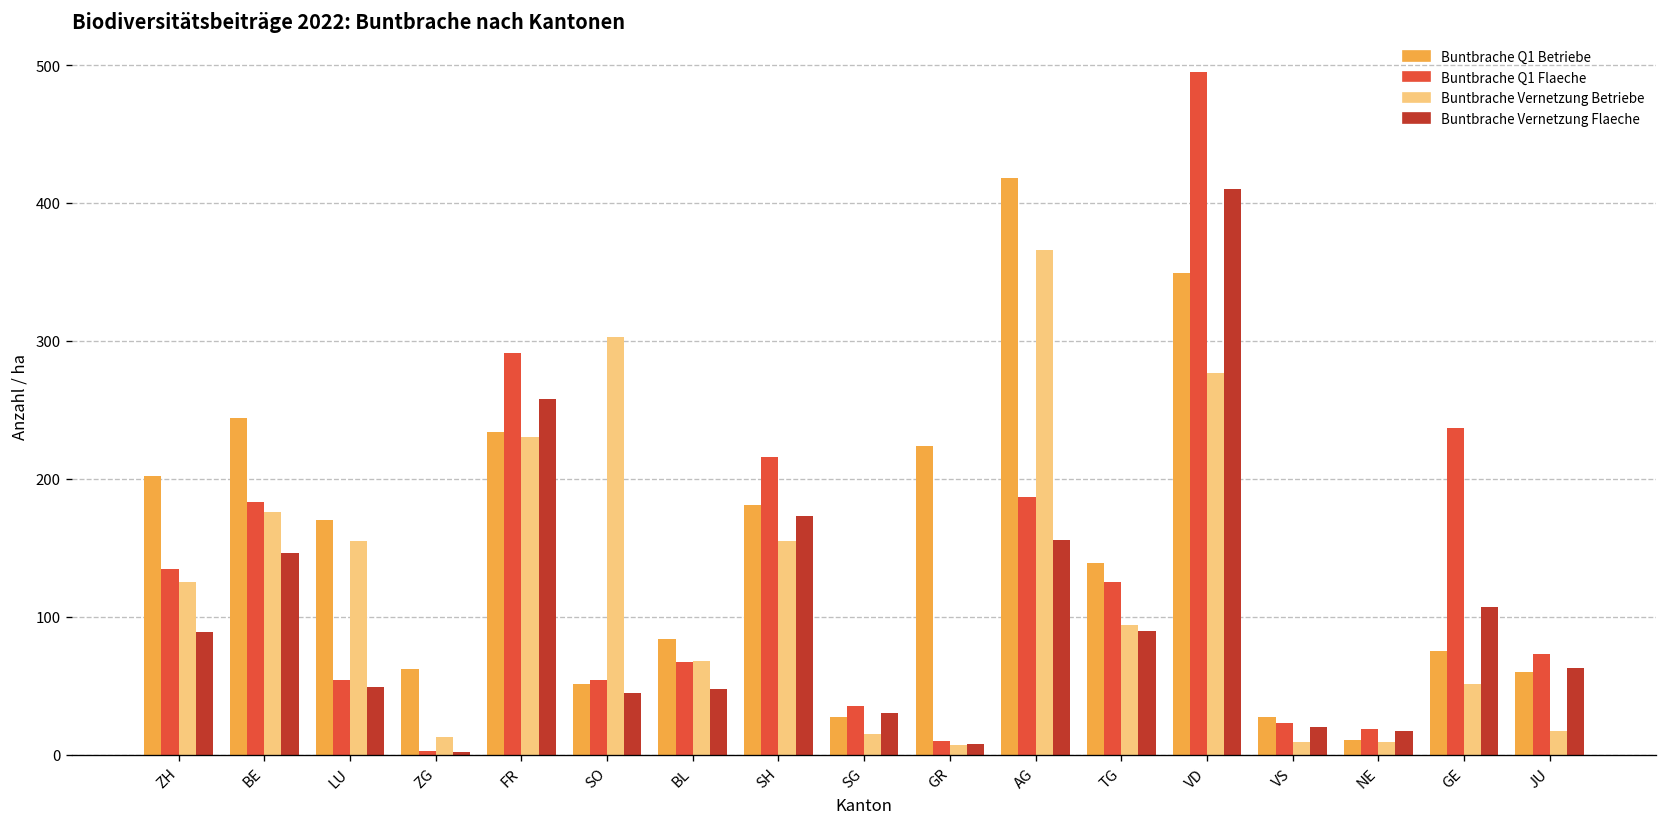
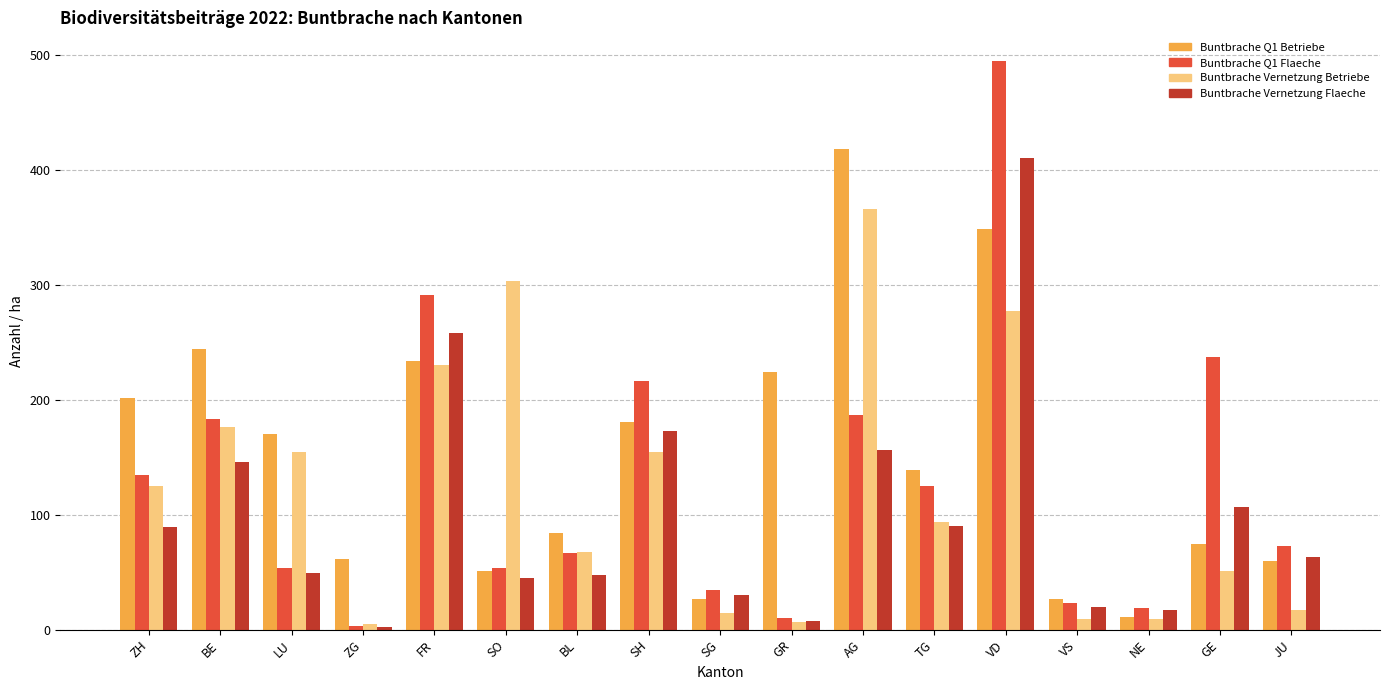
  {
    "Buntbrache Q1 Betriebe": {
      "ZH": 202,
      "BE": 244,
      "LU": 170,
      "ZG": 62,
      "FR": 234,
      "SO": 51,
      "BL": 84,
      "SH": 181,
      "SG": 27,
      "GR": 224,
      "AG": 418,
      "TG": 139,
      "VD": 349,
      "VS": 27,
      "NE": 11,
      "GE": 75,
      "JU": 60
    },
    "Buntbrache Vernetzung Betriebe": {
      "ZH": 125,
      "BE": 176,
      "LU": 155,
-     "ZG": 13,
+     "ZG": 5,
      "FR": 230,
      "SO": 303,
      "BL": 68,
      "SH": 155,
      "SG": 15,
      "GR": 7,
      "AG": 366,
      "TG": 94,
      "VD": 277,
      "VS": 9,
      "NE": 9,
      "GE": 51,
      "JU": 17
    }
  }
